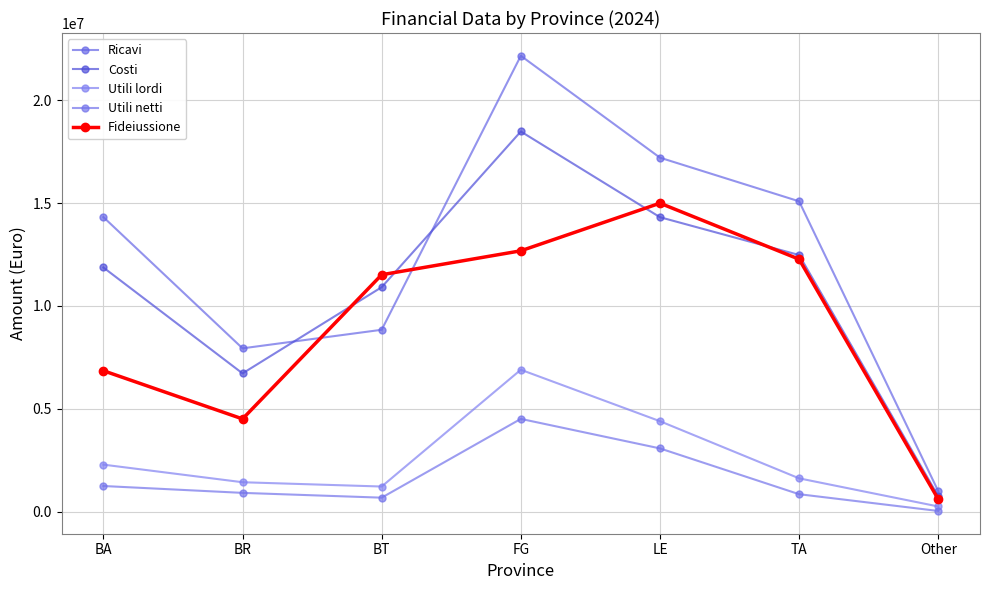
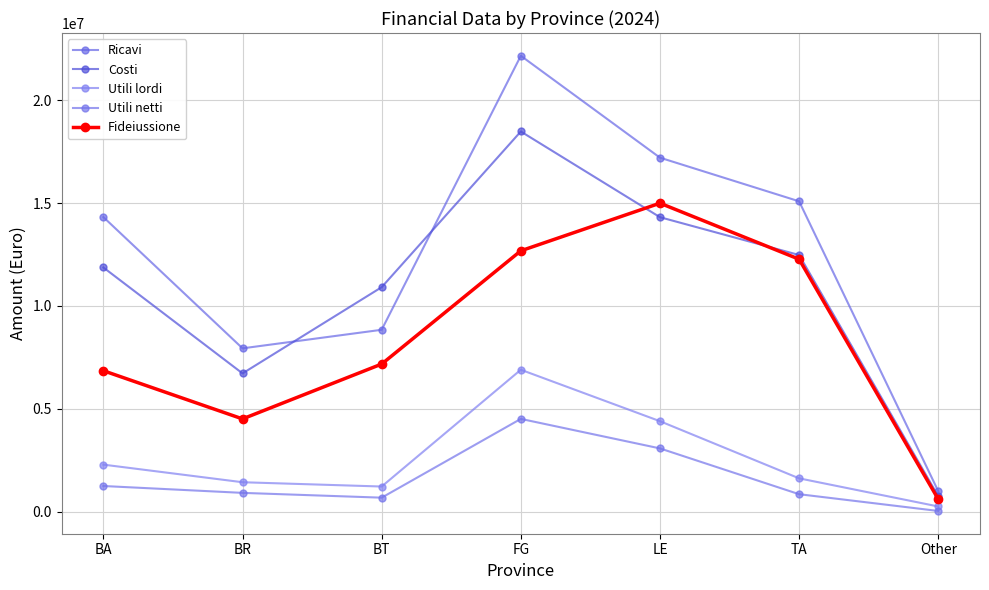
  {
    "Fideiussione": {
      "BA": 6800000,
      "BR": 4500000,
-     "BT": 11500000,
+     "BT": 7200000,
      "FG": 12700000,
      "LE": 15000000,
      "TA": 12300000,
      "Other": 600000
    }
  }
